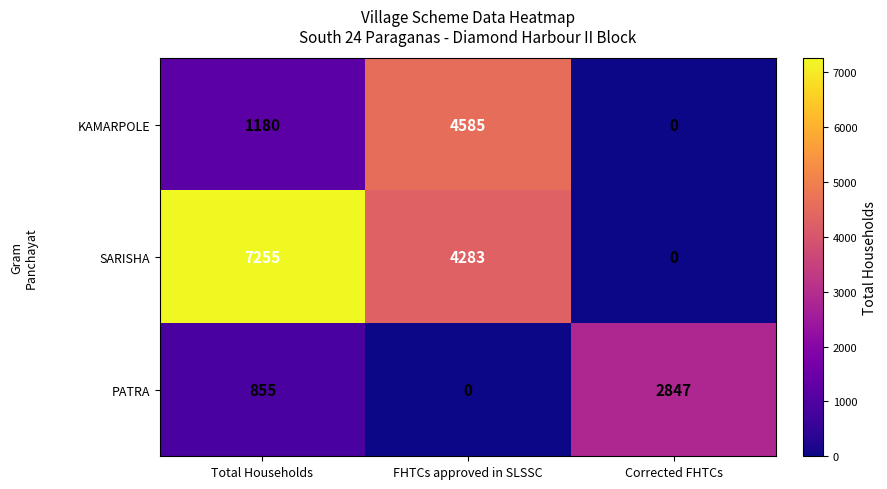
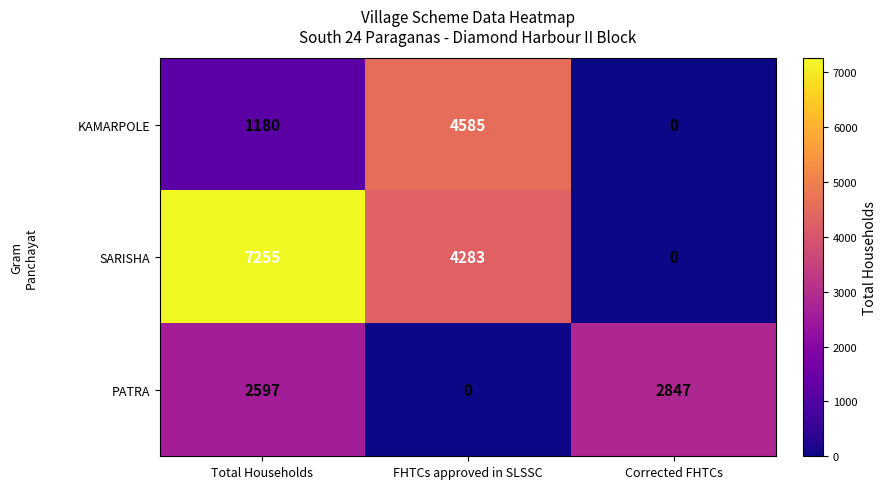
  {
    "KAMARPOLE": {
      "Total Households": 1180,
      "FHTCs approved in SLSSC": 4585,
      "Corrected FHTCs": 0
    },
    "SARISHA": {
      "Total Households": 7255,
      "FHTCs approved in SLSSC": 4283,
      "Corrected FHTCs": 0
    },
    "PATRA": {
-     "Total Households": 855,
+     "Total Households": 2597,
      "FHTCs approved in SLSSC": 0,
      "Corrected FHTCs": 2847
    }
  }
